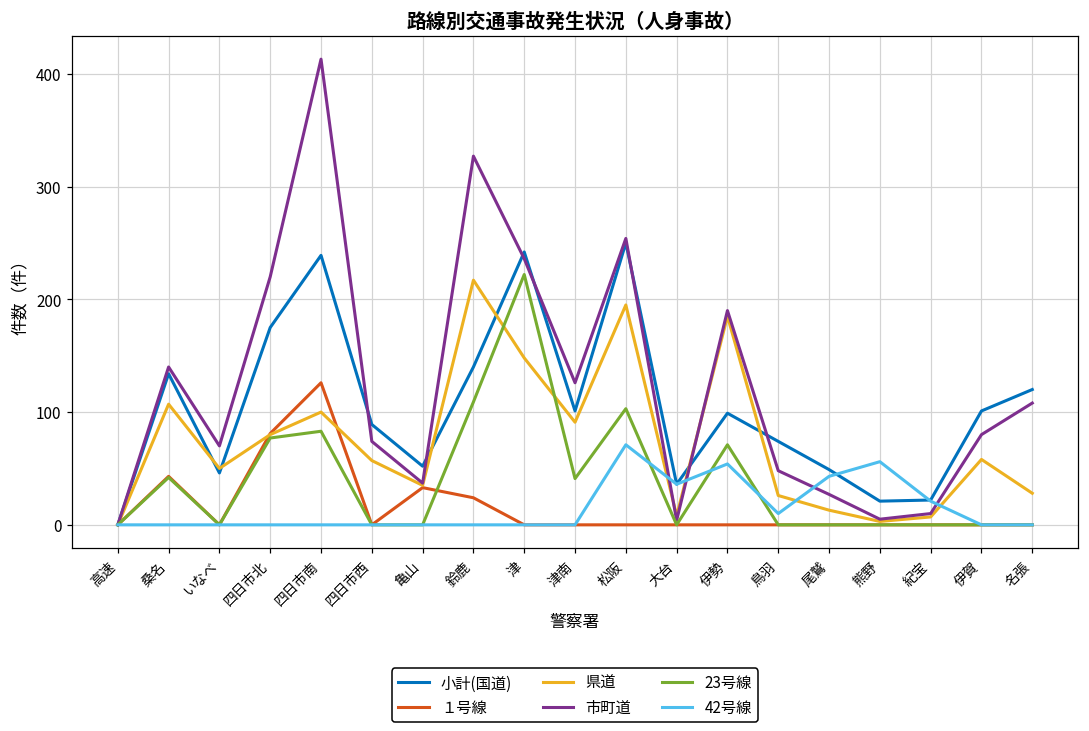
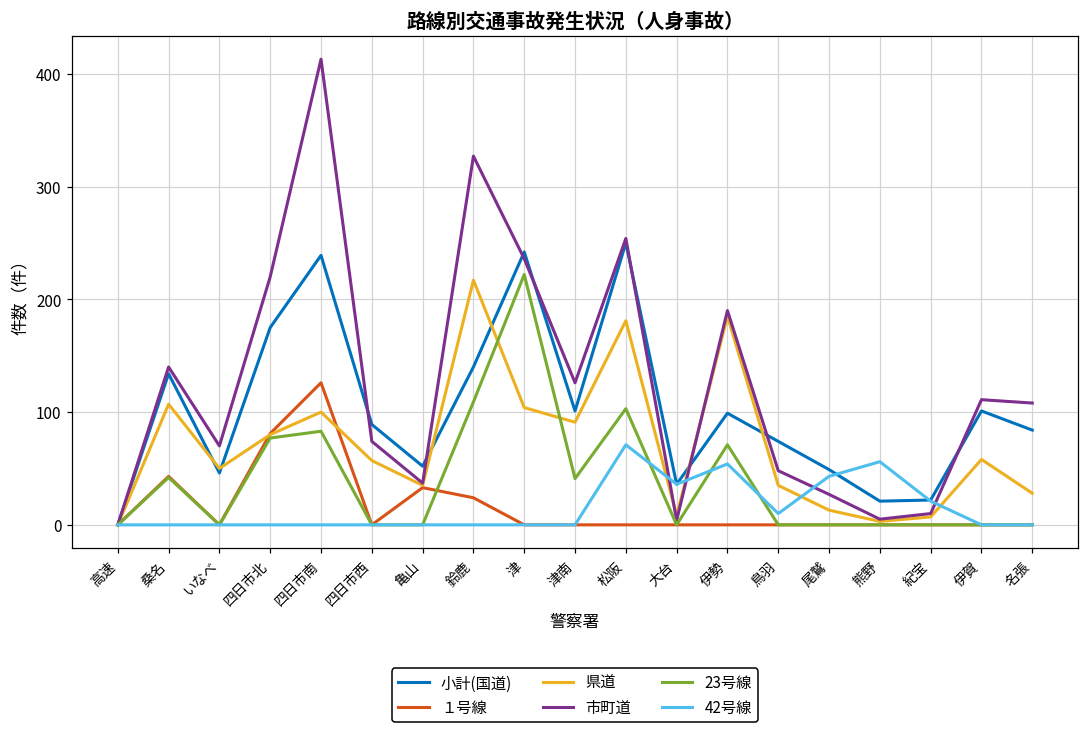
  {
    "小計(国道)": {
      "桑名": 134,
      "いなべ": 46,
      "四日市北": 175,
      "四日市南": 239,
      "四日市西": 89,
      "亀山": 52,
      "鈴鹿": 140,
      "津": 242,
      "津南": 101,
      "松阪": 250,
      "伊勢": 99,
      "鳥羽": 74,
      "尾鷲": 49,
      "熊野": 21,
      "伊賀": 101,
-     "名張": 120
+     "名張": 84
    },
    "１号線": {
      "四日市南": 126,
      "鈴鹿": 24,
      "松阪": 0,
      "伊勢": 0
    },
    "県道": {
      "桑名": 107,
      "いなべ": 50,
      "四日市南": 100,
      "四日市西": 57,
      "鈴鹿": 217,
-     "津": 148,
+     "津": 104,
      "津南": 91,
-     "松阪": 195,
+     "松阪": 181,
      "大台": 8,
      "伊勢": 185,
-     "鳥羽": 26,
+     "鳥羽": 35,
      "尾鷲": 13,
      "紀宝": 7,
      "伊賀": 58,
      "名張": 28
    },
    "市町道": {
      "桑名": 140,
      "いなべ": 70,
      "四日市北": 220,
      "四日市南": 413,
      "四日市西": 74,
      "鈴鹿": 327,
      "津": 236,
      "津南": 126,
      "松阪": 254,
      "大台": 4,
      "伊勢": 190,
      "鳥羽": 48,
      "尾鷲": 27,
      "紀宝": 10,
-     "伊賀": 80,
+     "伊賀": 111,
      "名張": 108
    },
    "23号線": {
      "四日市北": 77,
      "四日市南": 83,
      "鈴鹿": 109,
      "津": 222,
      "津南": 41,
      "松阪": 103,
      "伊勢": 71
    },
    "42号線": {
      "桑名": 0,
      "四日市北": 0,
      "四日市南": 0,
      "鈴鹿": 0,
      "松阪": 71,
      "伊勢": 54,
      "鳥羽": 10,
      "尾鷲": 43,
      "熊野": 56
    }
  }
